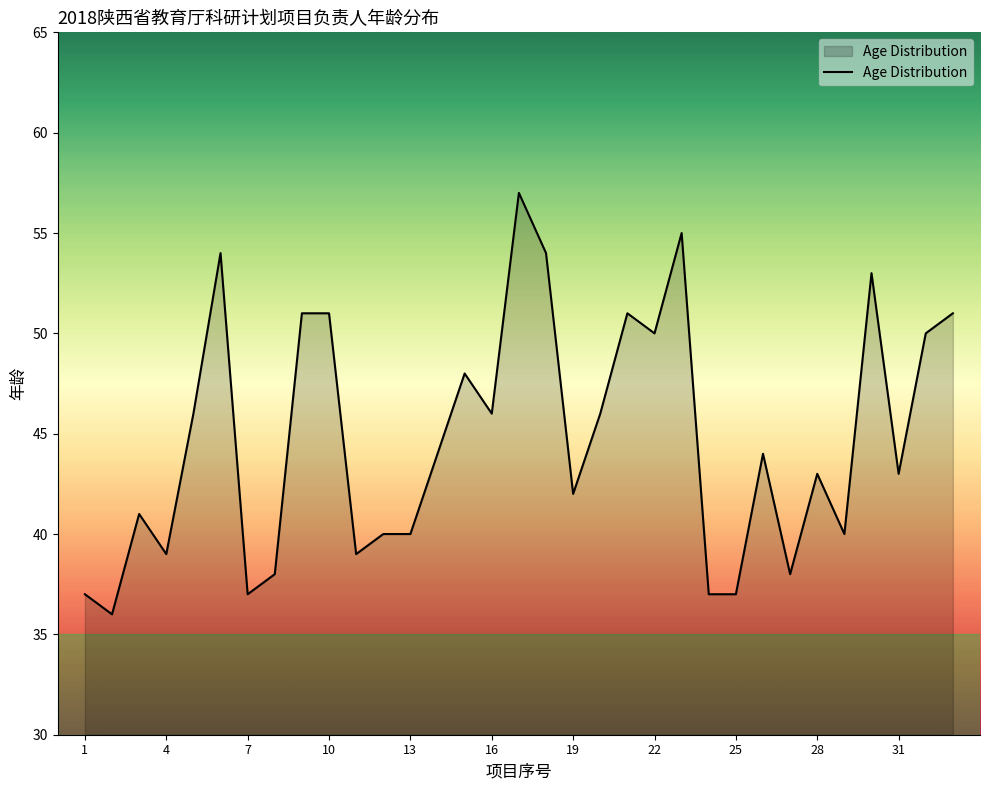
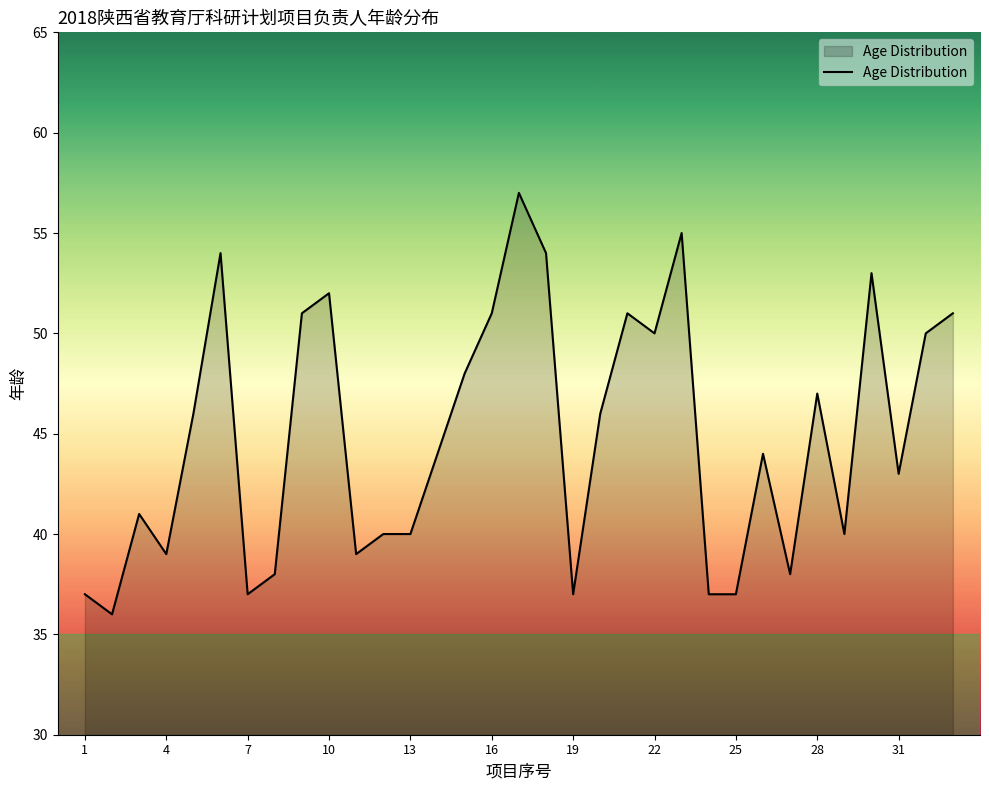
  {
    "1": 37,
    "4": 39,
    "7": 37,
-   "10": 51,
+   "10": 52,
    "13": 40,
-   "16": 46,
-   "19": 42,
+   "16": 51,
+   "19": 37,
    "22": 50,
    "25": 37,
-   "28": 43,
+   "28": 47,
    "31": 43
  }
